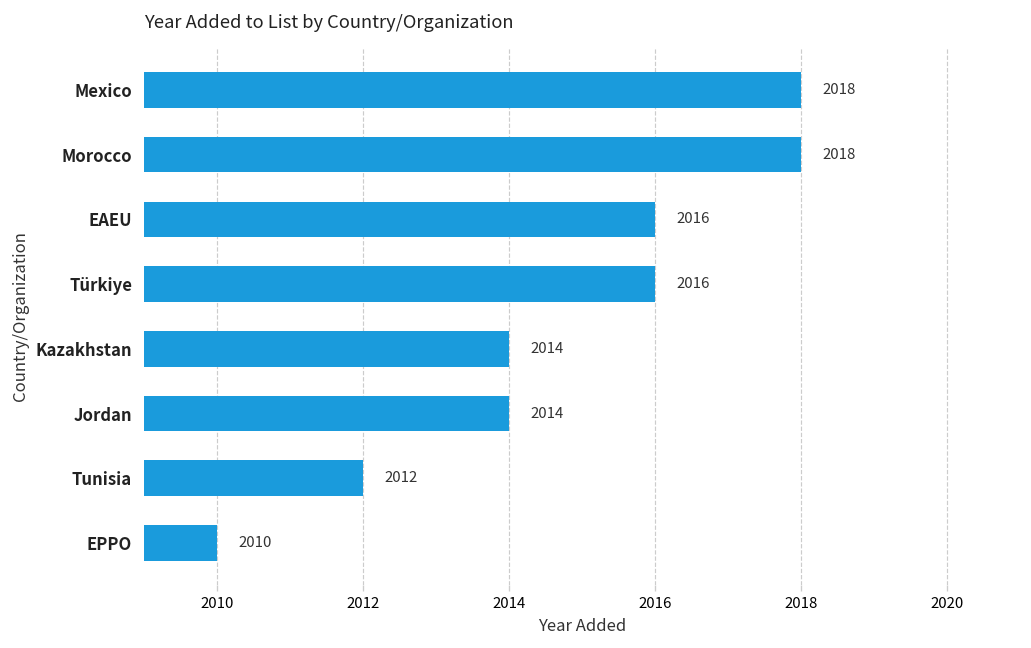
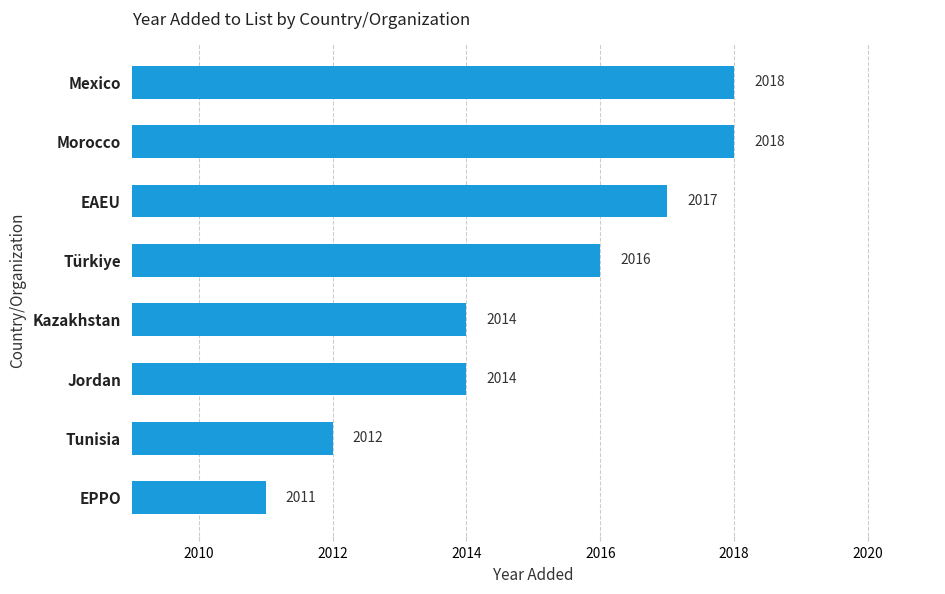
  {
    "Mexico": 2018,
    "Morocco": 2018,
-   "EAEU": 2016,
+   "EAEU": 2017,
    "Türkiye": 2016,
    "Kazakhstan": 2014,
    "Jordan": 2014,
    "Tunisia": 2012,
-   "EPPO": 2010
+   "EPPO": 2011
  }
